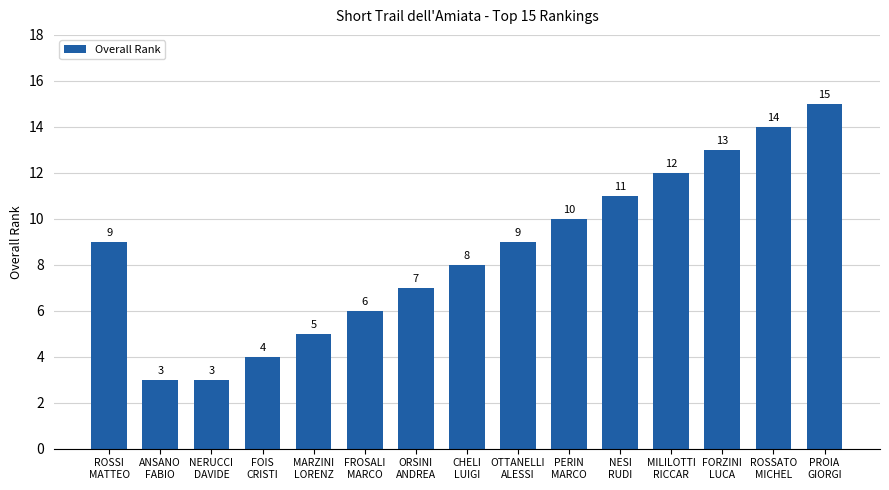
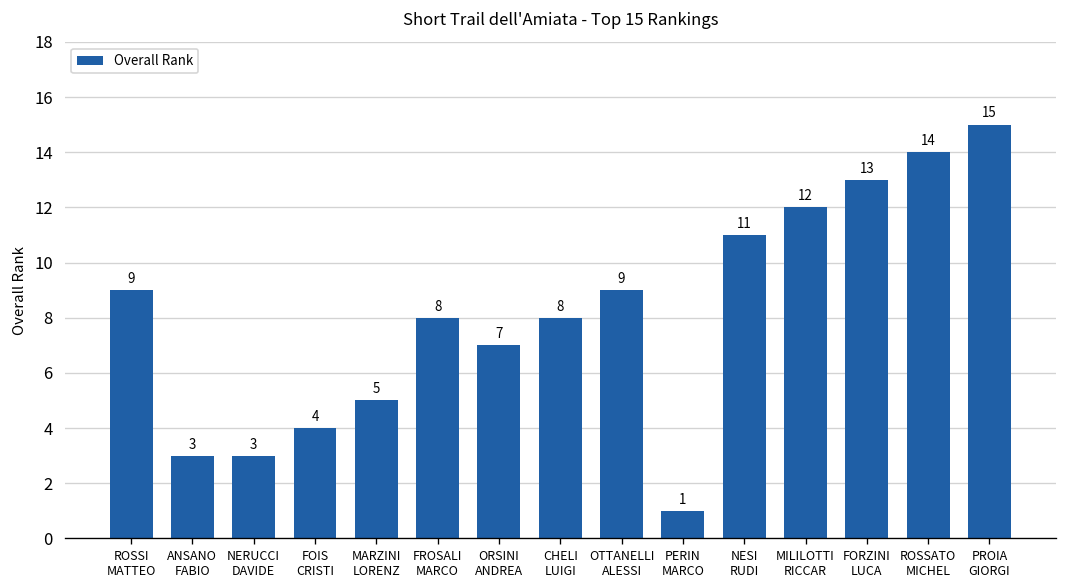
  {
    "ROSSI MATTEO": 9,
    "ANSANO FABIO": 3,
    "NERUCCI DAVIDE": 3,
    "FOIS CRISTI": 4,
    "MARZINI LORENZ": 5,
-   "FROSALI MARCO": 6,
+   "FROSALI MARCO": 8,
    "ORSINI ANDREA": 7,
    "CHELI LUIGI": 8,
    "OTTANELLI ALESSI": 9,
-   "PERIN MARCO": 10,
+   "PERIN MARCO": 1,
    "NESI RUDI": 11,
    "MILILOTTI RICCAR": 12,
    "FORZINI LUCA": 13,
    "ROSSATO MICHEL": 14,
    "PROIA GIORGI": 15
  }
